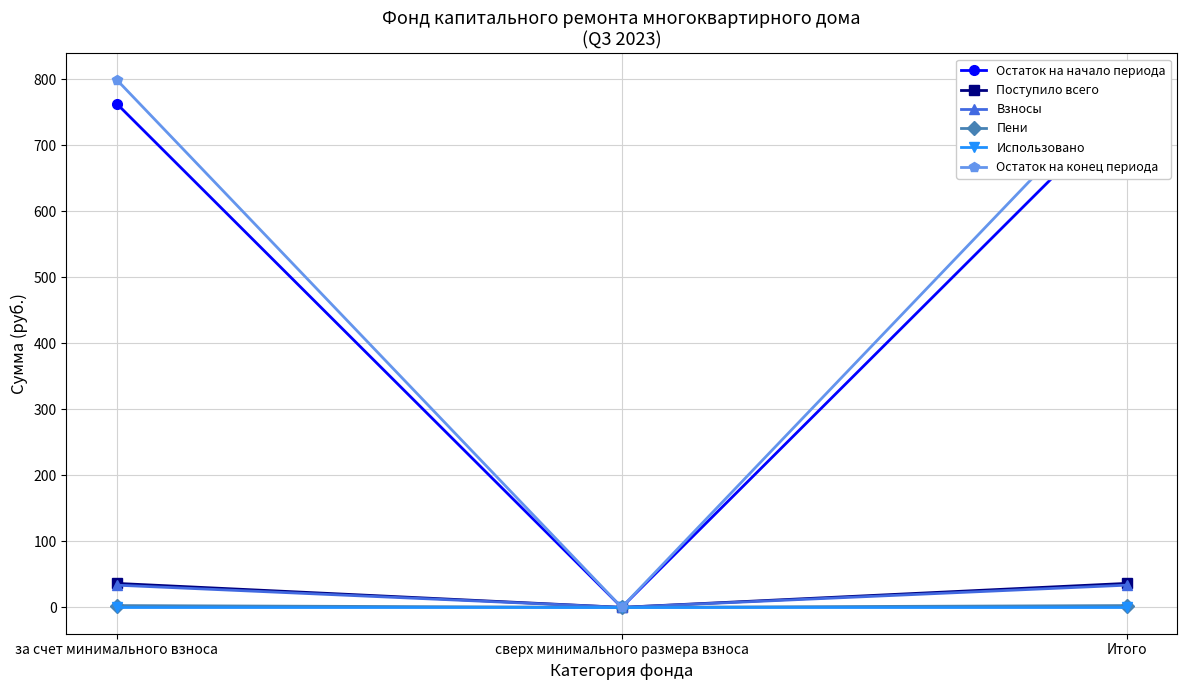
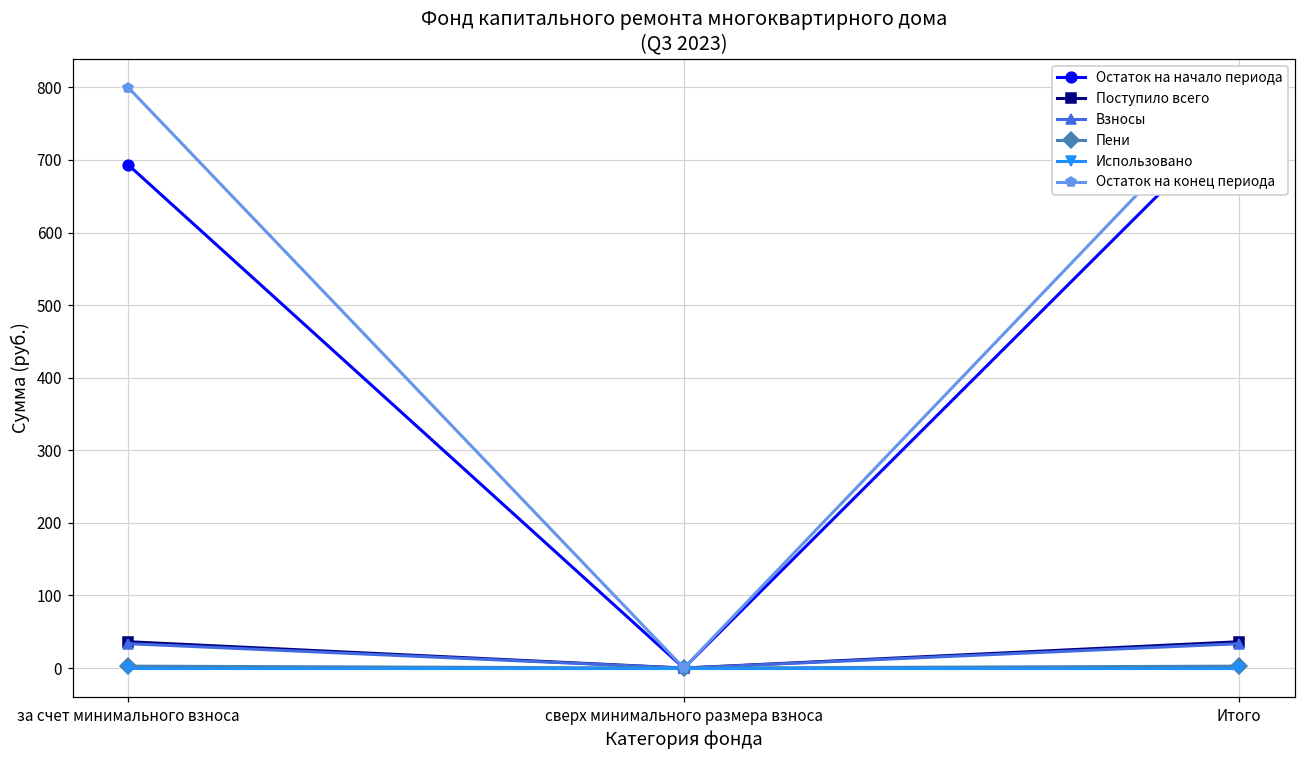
  {
    "Остаток на начало периода": {
-     "за счет минимального взноса": 760
+     "за счет минимального взноса": 690
    }
  }
